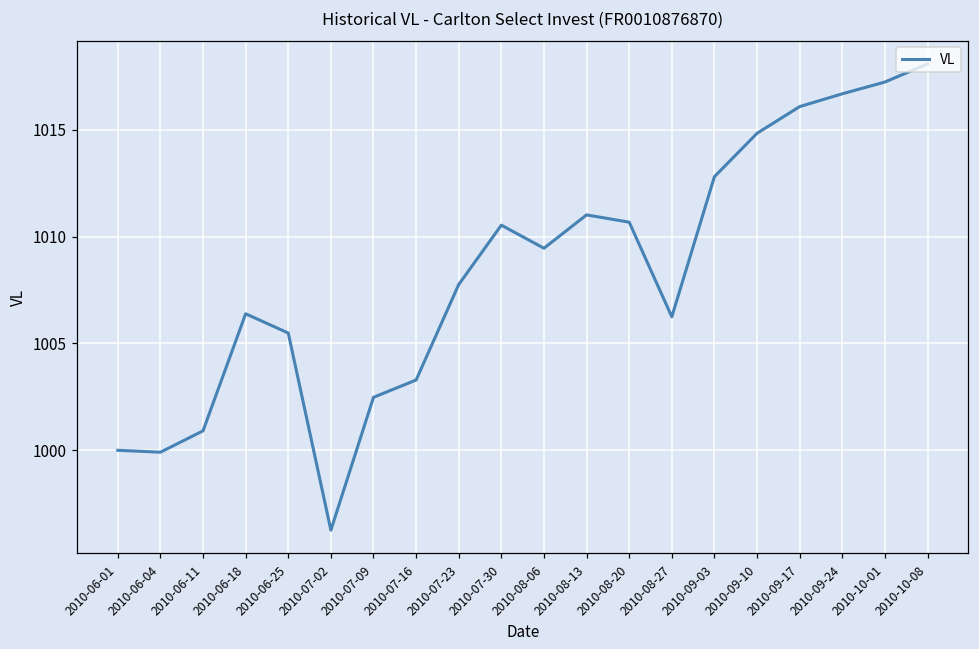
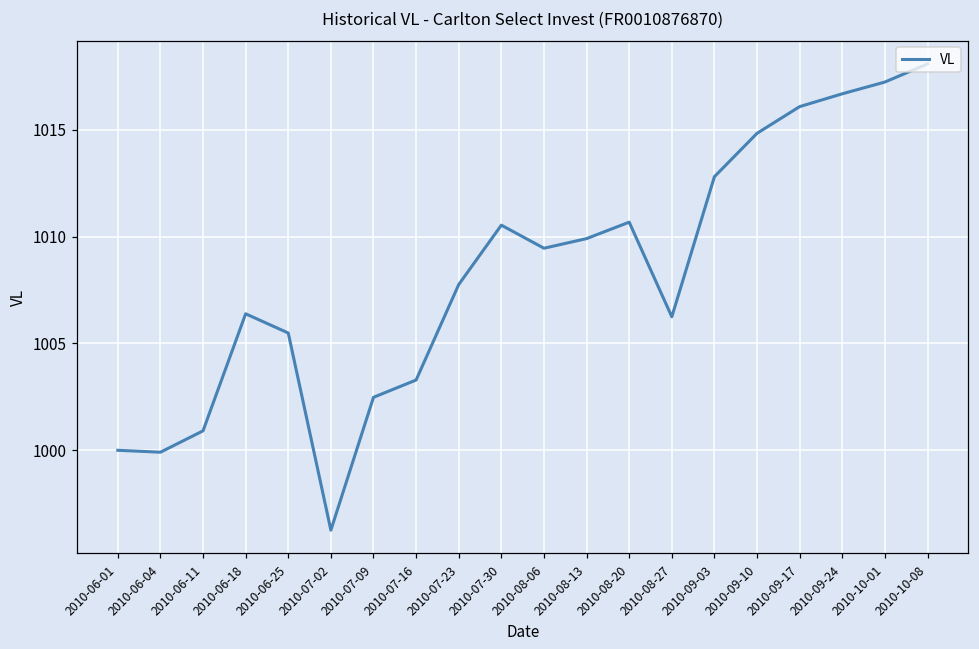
  {
    "2010-06-01": 1000.0,
    "2010-06-04": 999.9,
    "2010-06-11": 1000.9,
    "2010-06-18": 1006.4,
    "2010-06-25": 1005.5,
    "2010-07-02": 996.3,
    "2010-07-09": 1002.5,
    "2010-07-16": 1003.3,
    "2010-07-23": 1007.8,
    "2010-07-30": 1010.5,
    "2010-08-06": 1009.5,
-   "2010-08-13": 1011.0,
+   "2010-08-13": 1009.9,
    "2010-08-20": 1010.7,
    "2010-08-27": 1006.3,
    "2010-09-03": 1012.8,
    "2010-09-10": 1014.8,
    "2010-09-17": 1016.1,
    "2010-09-24": 1016.7,
    "2010-10-01": 1017.2
  }
